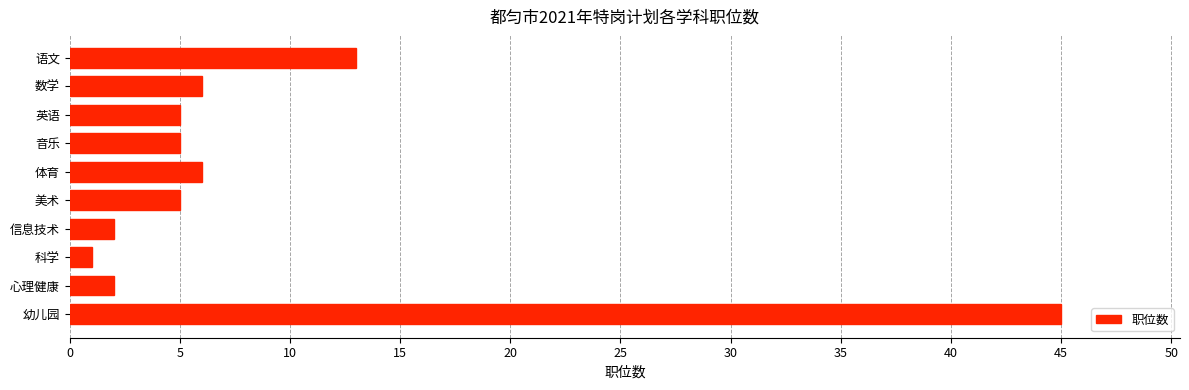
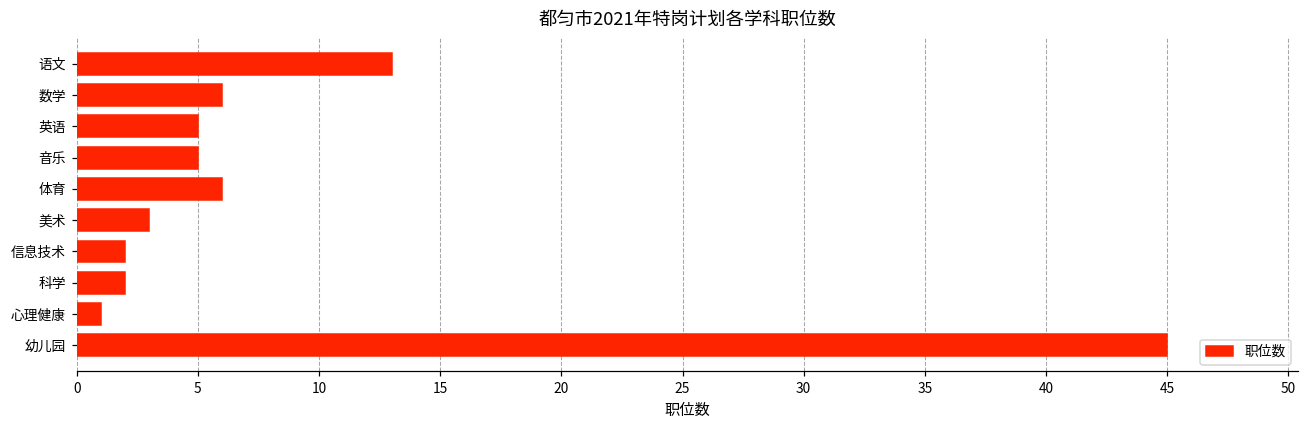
  {
    "语文": 13,
    "数学": 6,
    "英语": 5,
    "音乐": 5,
    "体育": 6,
-   "美术": 5,
+   "美术": 3,
    "信息技术": 2,
-   "科学": 1,
-   "心理健康": 2,
+   "科学": 2,
+   "心理健康": 1,
    "幼儿园": 45
  }
